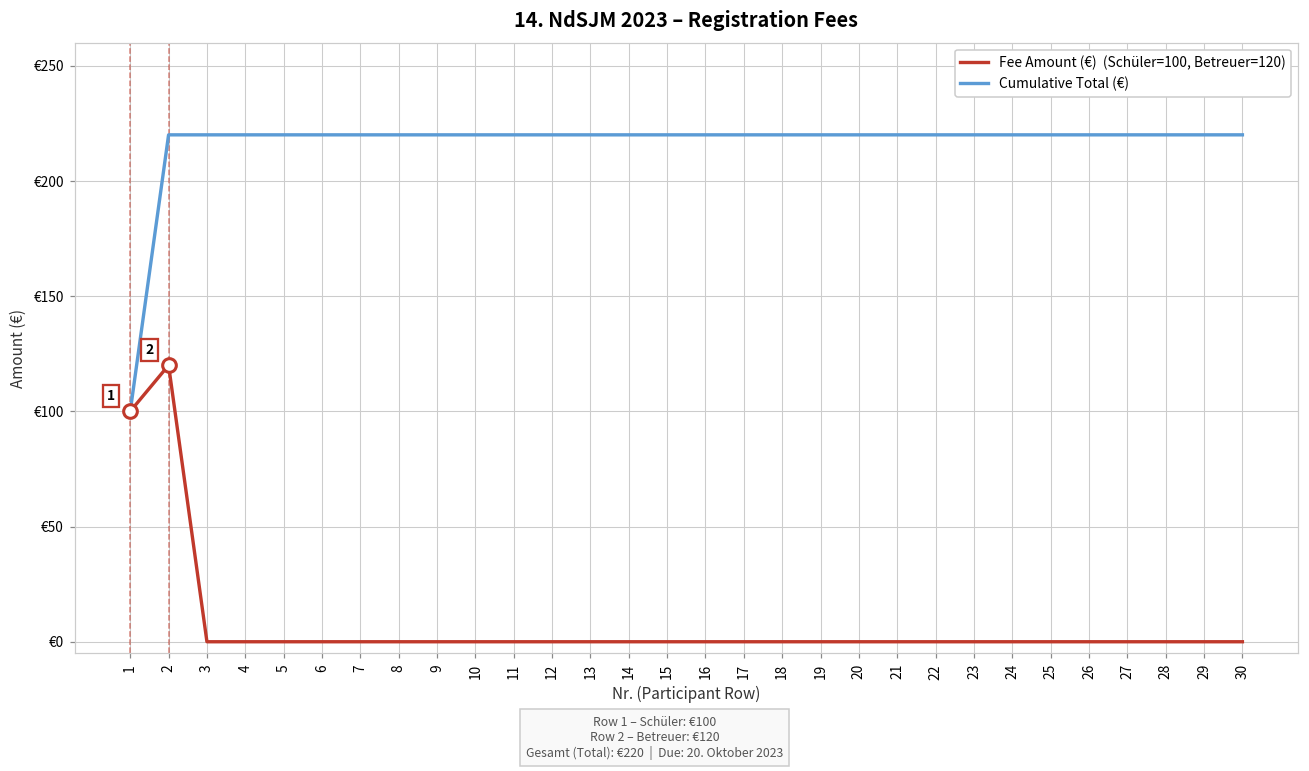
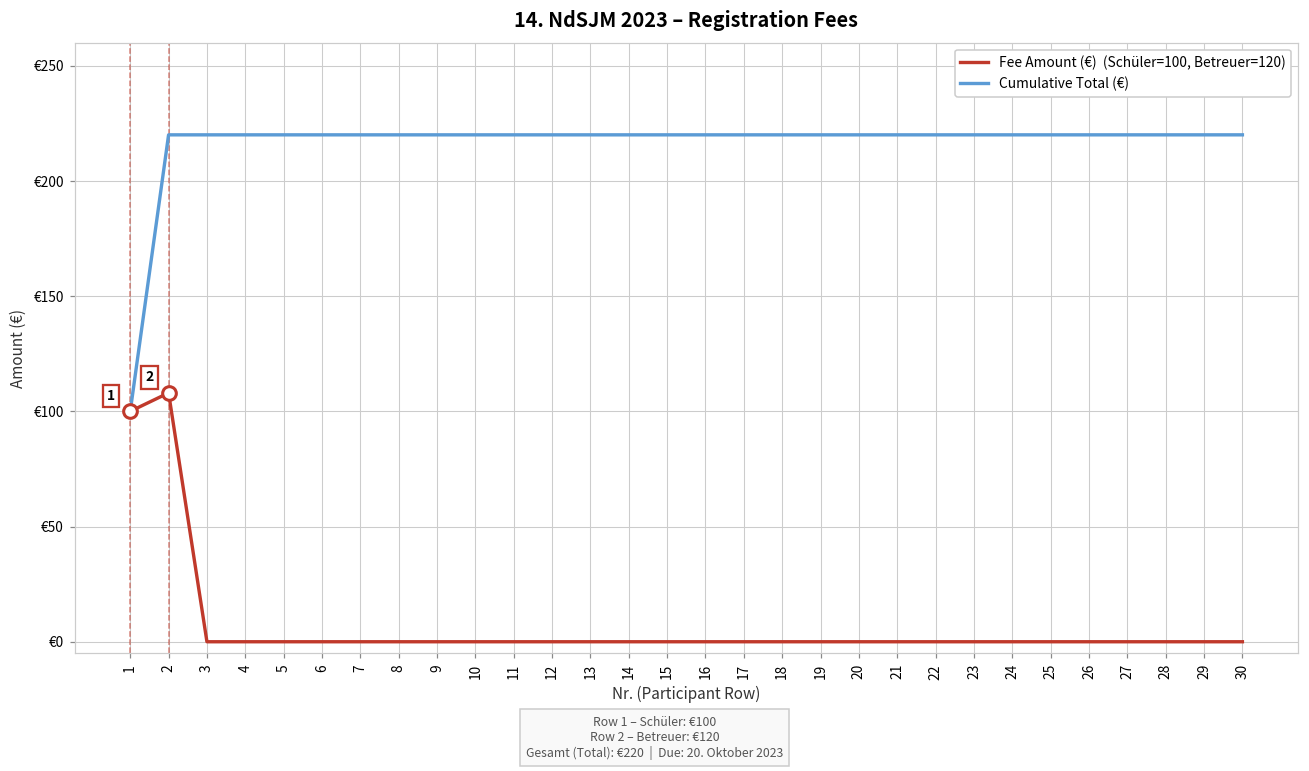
  {
    "Fee Amount (€) (Schüler=100, Betreuer=120)": {
-     "2": "€120",
+     "2": "€108",
      "3": "€0",
      "4": "€0",
      "5": "€0",
      "6": "€0",
      "7": "€0",
      "8": "€0",
      "9": "€0",
      "10": "€0",
      "11": "€0",
      "12": "€0",
      "13": "€0",
      "14": "€0",
      "15": "€0",
      "16": "€0",
      "17": "€0",
      "18": "€0",
      "19": "€0",
      "20": "€0",
      "21": "€0",
      "22": "€0",
      "23": "€0",
      "24": "€0",
      "25": "€0",
      "26": "€0",
      "27": "€0",
      "28": "€0",
      "29": "€0",
      "30": "€0"
    },
    "Cumulative Total (€)": {
      "2": "€220",
      "3": "€220",
      "4": "€220",
      "5": "€220",
      "6": "€220",
      "7": "€220",
      "8": "€220",
      "9": "€220",
      "10": "€220",
      "11": "€220",
      "12": "€220",
      "13": "€220",
      "14": "€220",
      "15": "€220",
      "16": "€220",
      "17": "€220",
      "18": "€220",
      "19": "€220",
      "20": "€220",
      "21": "€220",
      "22": "€220",
      "23": "€220",
      "24": "€220",
      "25": "€220",
      "26": "€220",
      "27": "€220",
      "28": "€220",
      "29": "€220",
      "30": "€220"
    }
  }
